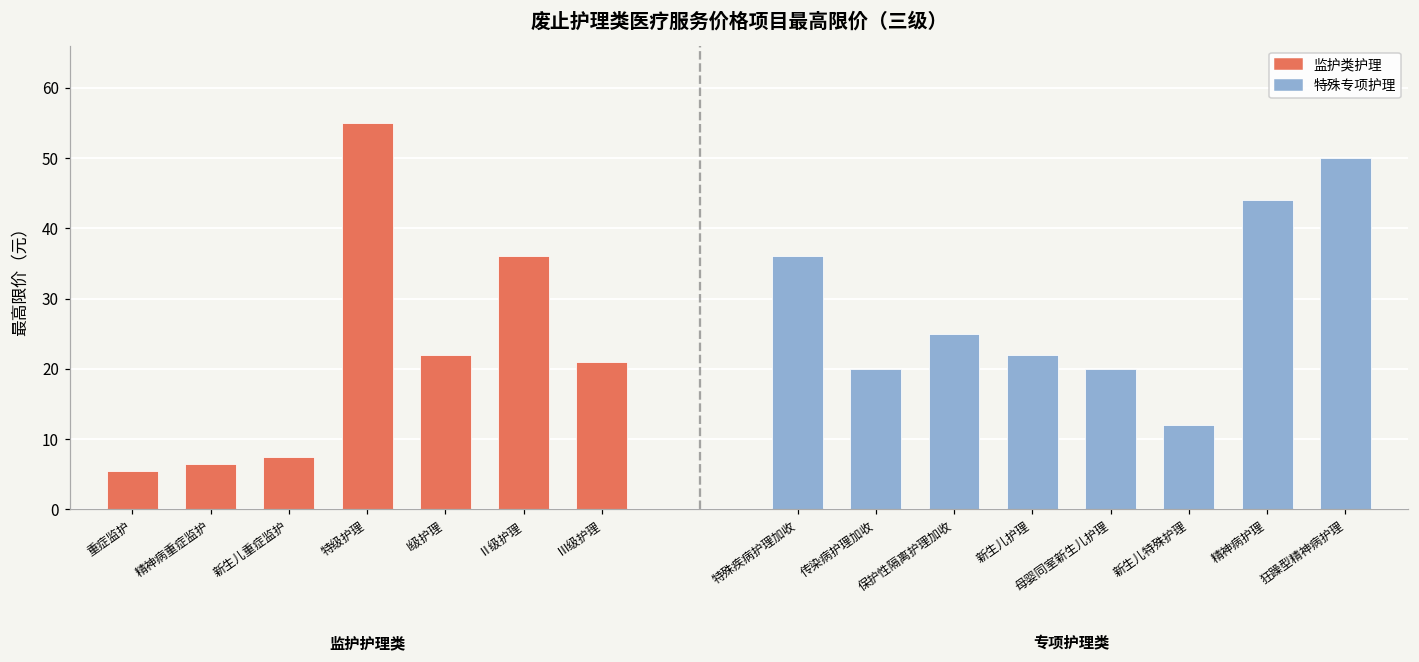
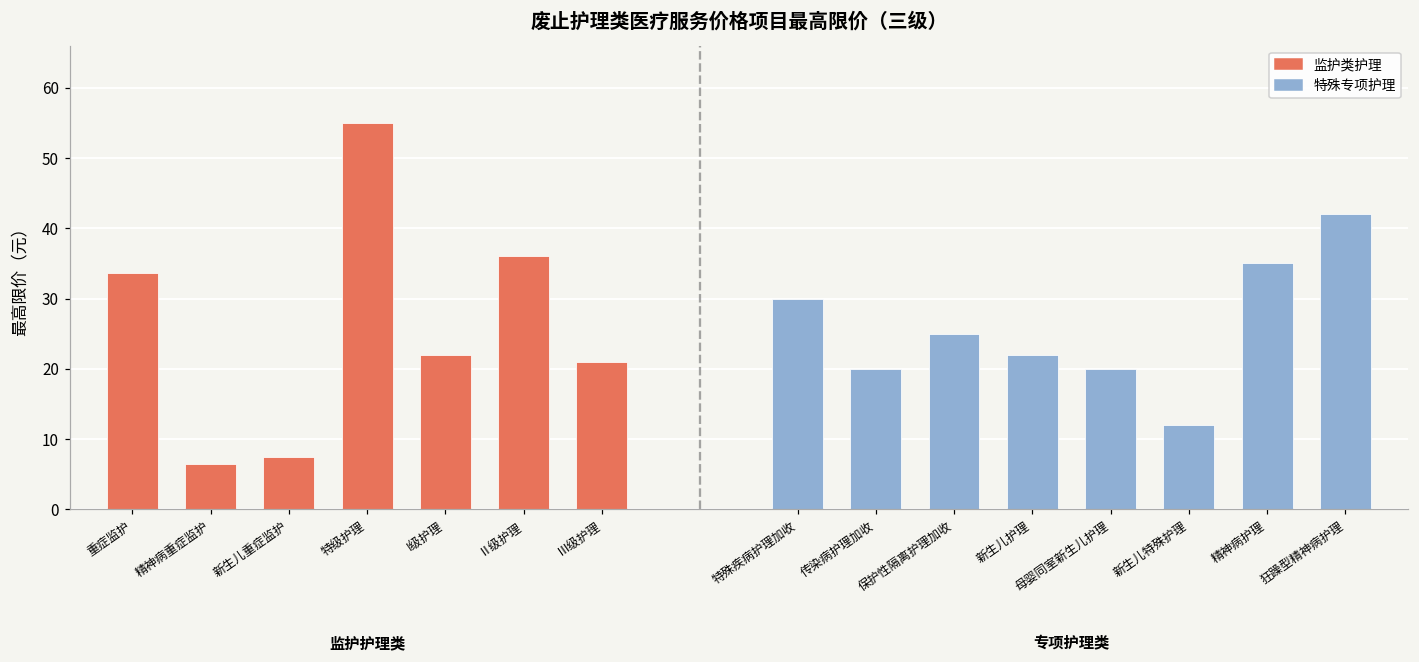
  {
    "监护类护理": {
-     "重症监护": 6,
+     "重症监护": 34,
      "精神病重症监护": 7,
      "新生儿重症监护": 8,
      "特级护理": 55,
      "I级护理": 22,
      "Ⅱ级护理": 36,
      "Ⅲ级护理": 21
    },
    "特殊专项护理": {
-     "特殊疾病护理加收": 36,
+     "特殊疾病护理加收": 30,
      "传染病护理加收": 20,
      "保护性隔离护理加收": 25,
      "新生儿护理": 22,
      "母婴同室新生儿护理": 20,
      "新生儿特殊护理": 12,
-     "精神病护理": 44,
-     "狂躁型精神病护理": 50
+     "精神病护理": 35,
+     "狂躁型精神病护理": 42
    }
  }
